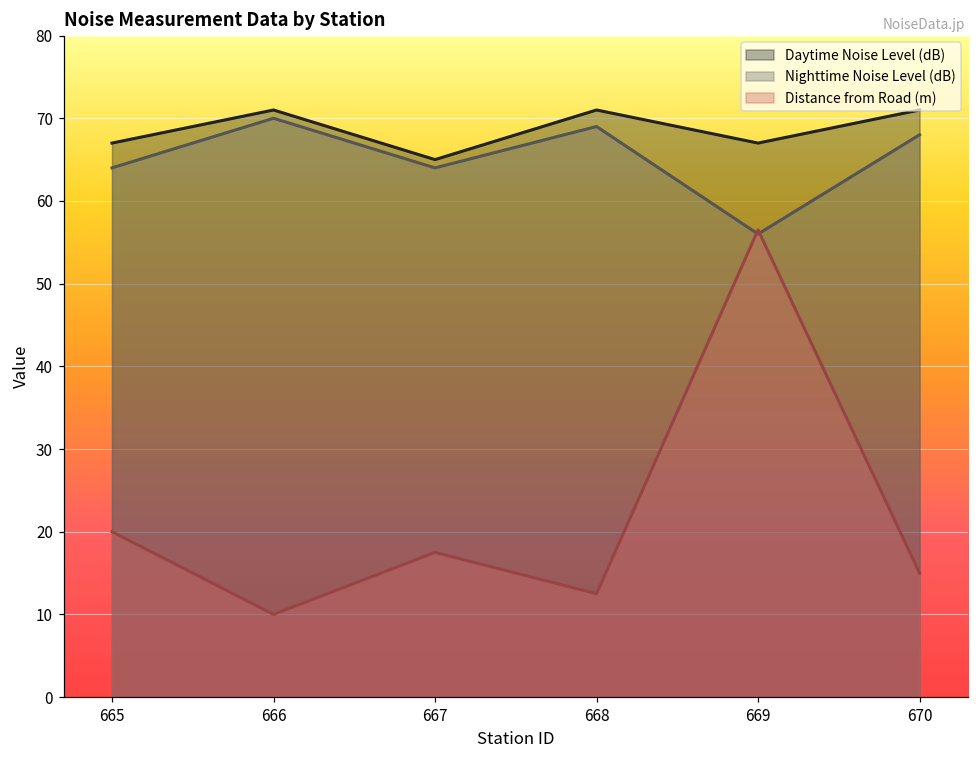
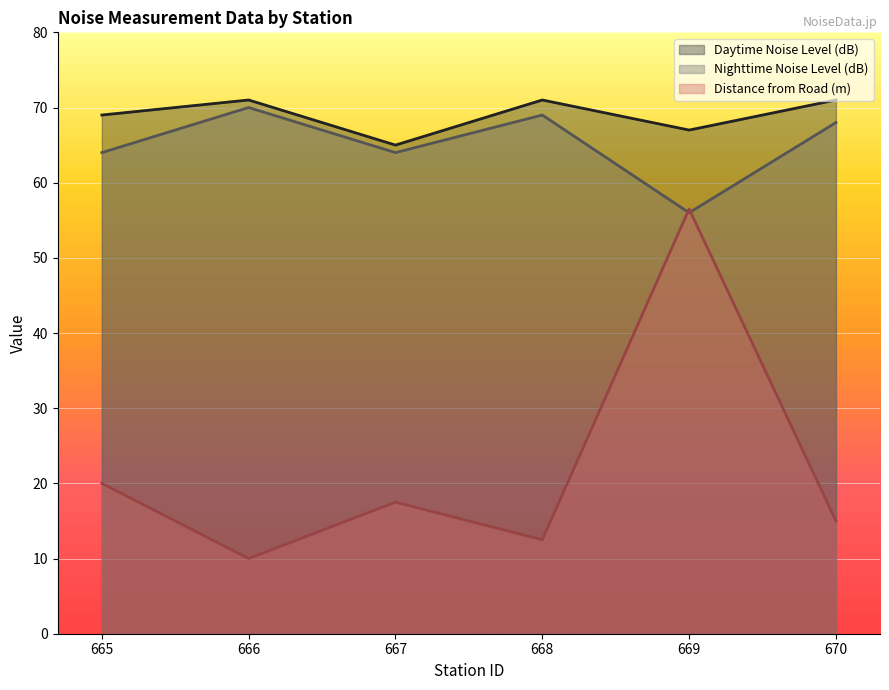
  {
    "Daytime Noise Level (dB)": {
-     "665": 67,
+     "665": 69,
      "666": 71,
      "667": 65,
      "668": 71,
      "669": 67
    }
  }
